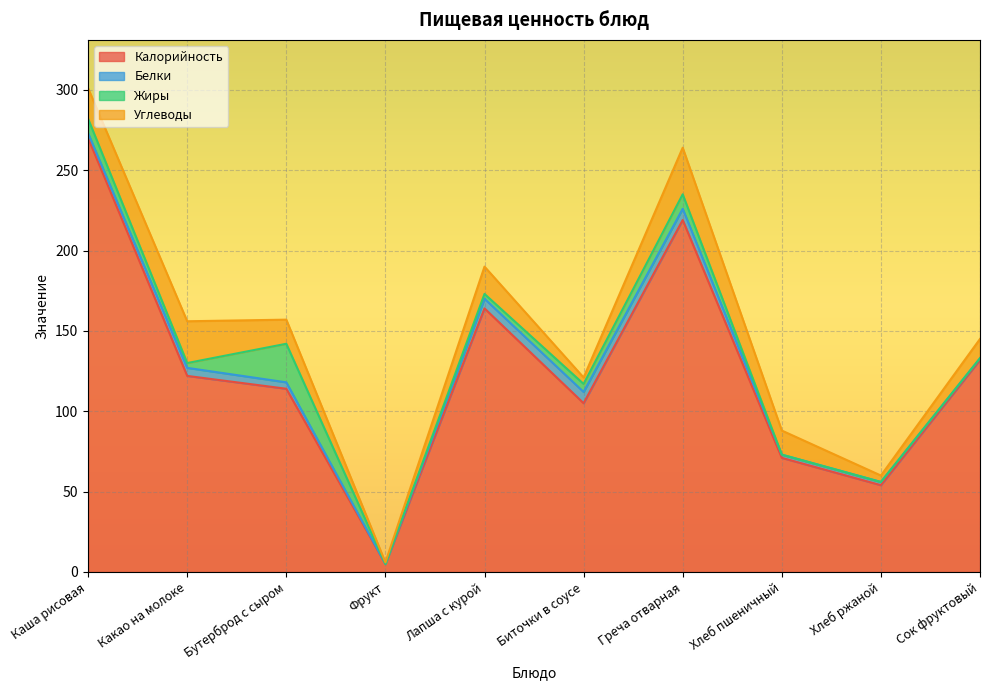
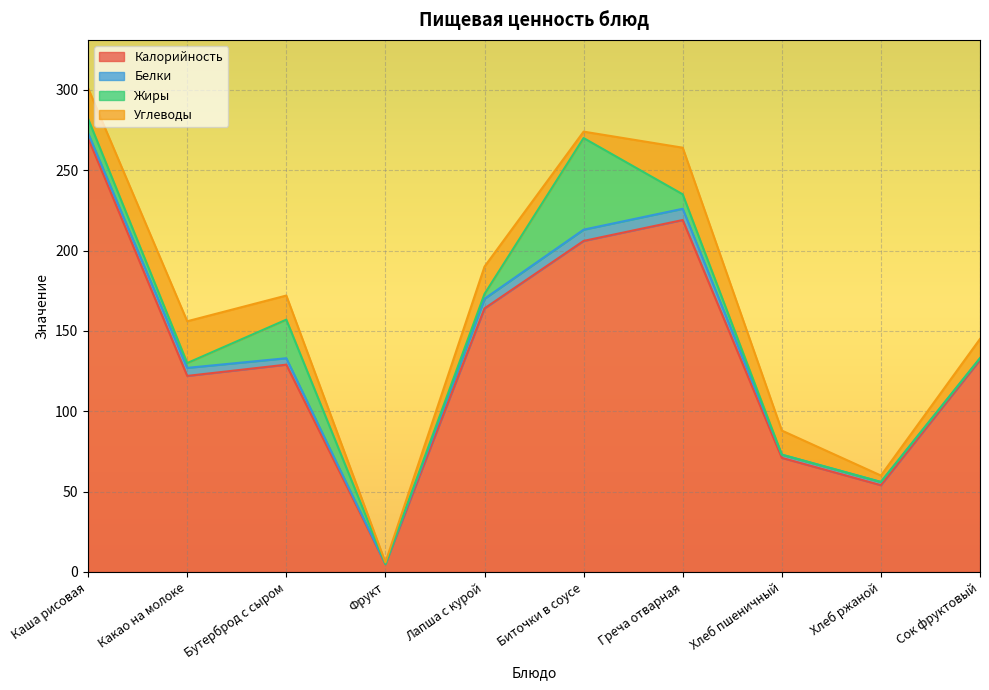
  {
    "Калорийность": {
      "Каша рисовая": 270,
      "Какао на молоке": 122,
-     "Бутерброд с сыром": 114,
+     "Бутерброд с сыром": 129,
      "Лапша с курой": 164,
-     "Биточки в соусе": 105,
+     "Биточки в соусе": 206,
      "Греча отварная": 219,
      "Хлеб пшеничный": 71,
      "Хлеб ржаной": 54
    },
    "Белки": {
      "Каша рисовая": 3,
      "Какао на молоке": 5,
      "Бутерброд с сыром": 4,
      "Лапша с курой": 6,
      "Биточки в соусе": 7,
      "Греча отварная": 7
    },
    "Жиры": {
      "Каша рисовая": 9,
      "Какао на молоке": 3,
      "Бутерброд с сыром": 24,
      "Лапша с курой": 3,
-     "Биточки в соусе": 5,
+     "Биточки в соусе": 57,
      "Греча отварная": 9
    },
    "Углеводы": {
      "Каша рисовая": 19,
      "Какао на молоке": 26,
      "Бутерброд с сыром": 15,
      "Лапша с курой": 17,
      "Биточки в соусе": 4,
      "Греча отварная": 29,
      "Хлеб пшеничный": 15,
      "Хлеб ржаной": 4,
      "Сок фруктовый": 12
    }
  }
